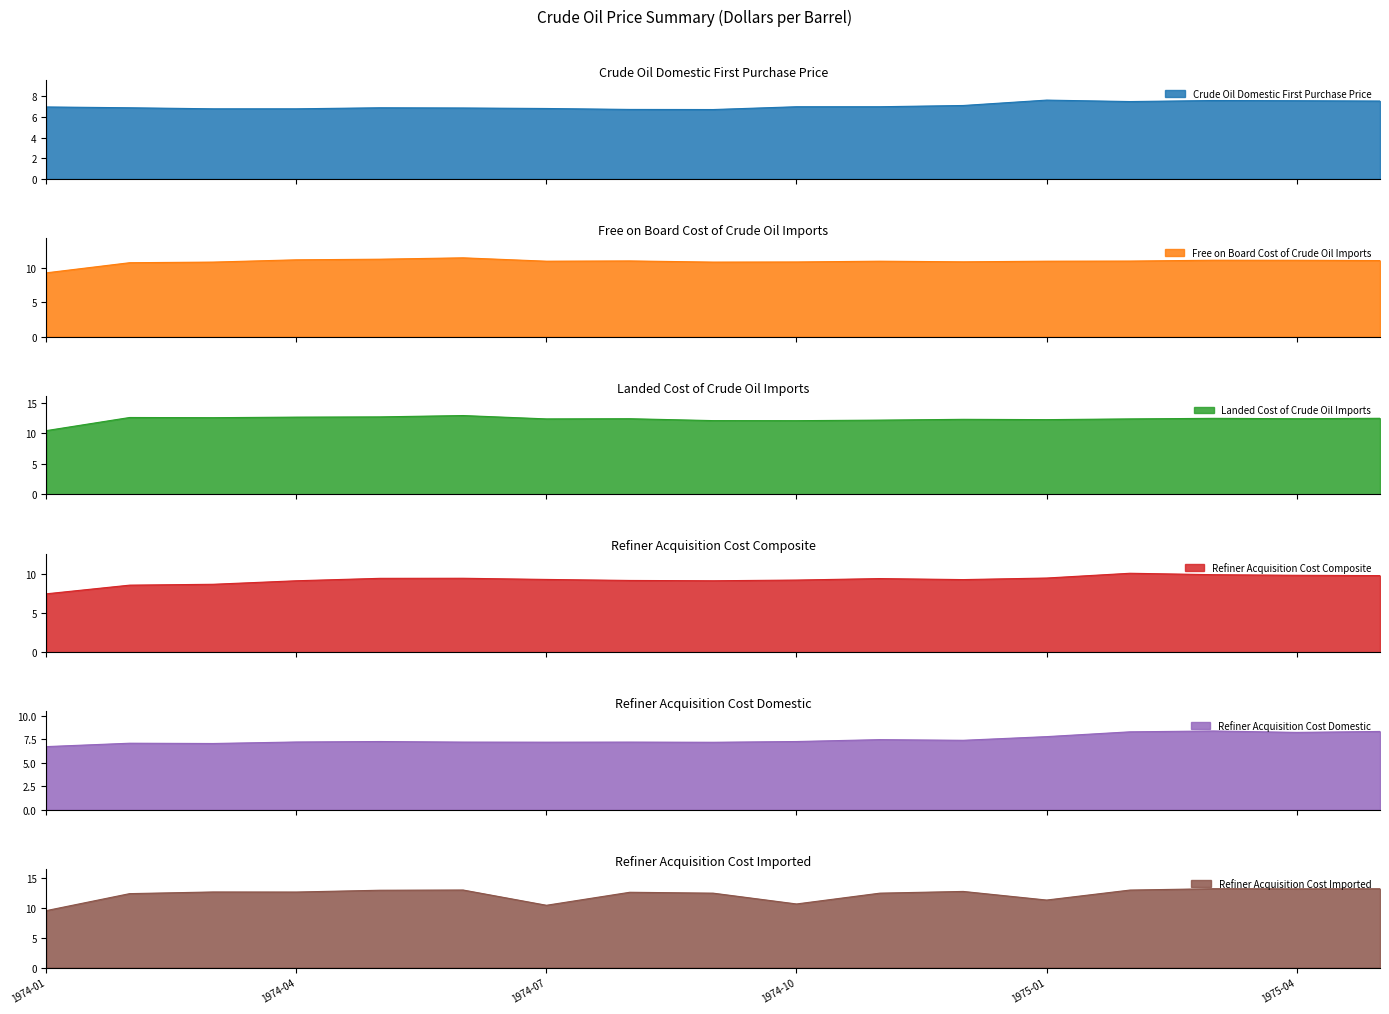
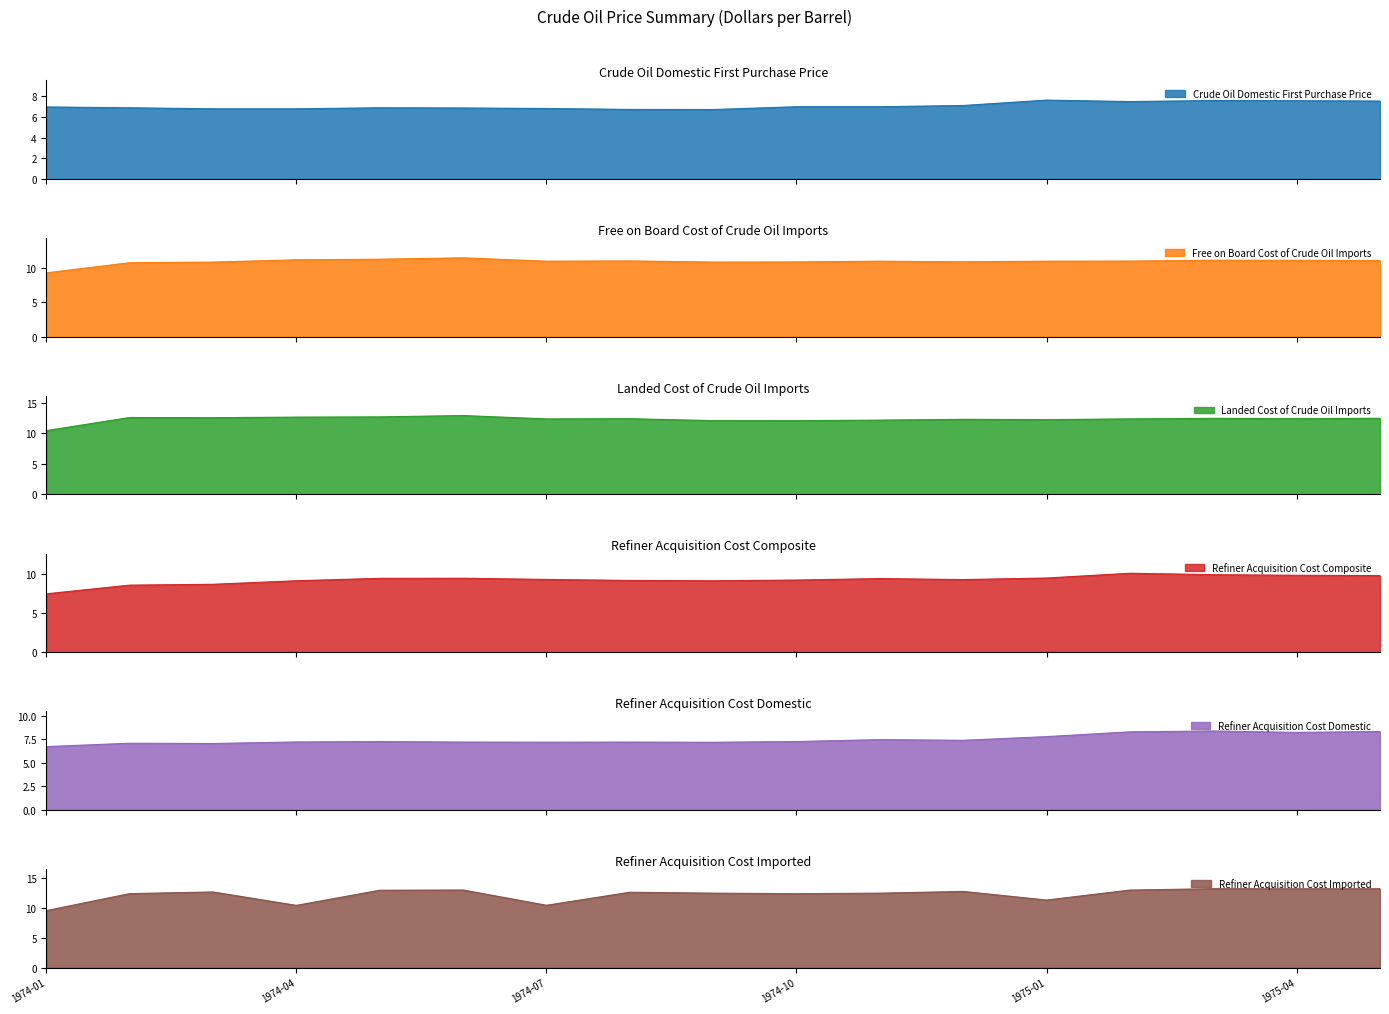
  {
    "Refiner Acquisition Cost Imported": {
      "1974-01": 10,
-     "1974-04": 13,
+     "1974-04": 10,
      "1974-07": 10,
-     "1974-10": 11,
+     "1974-10": 12,
      "1975-01": 11,
      "1975-04": 13
    }
  }
